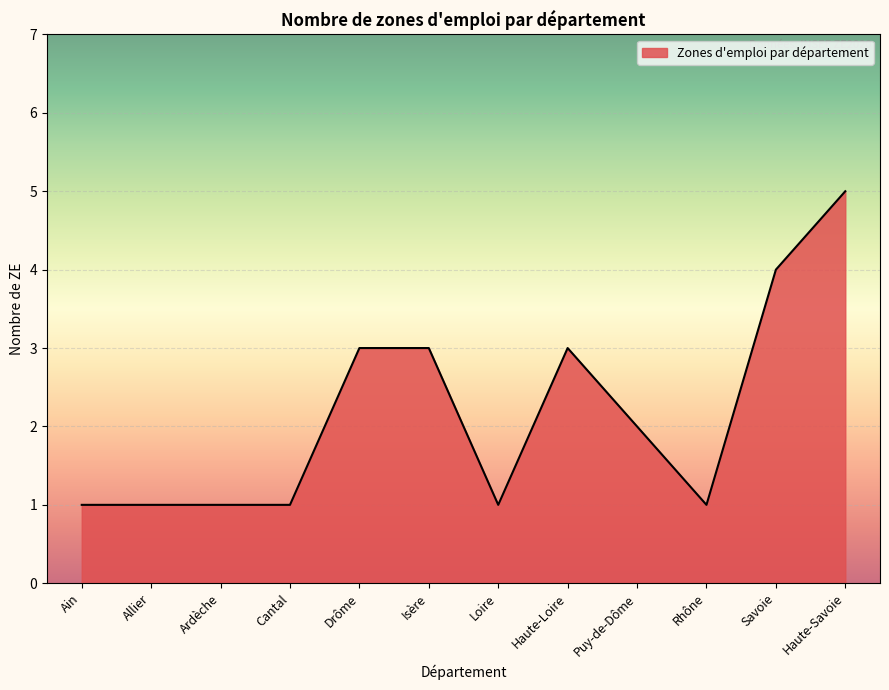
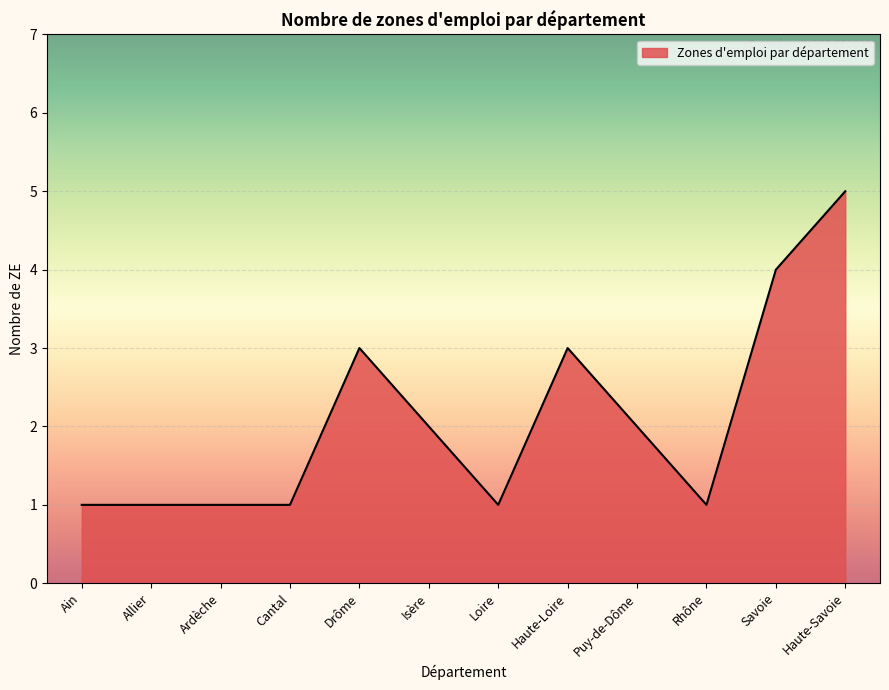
  {
    "Ain": 1,
    "Allier": 1,
    "Ardèche": 1,
    "Cantal": 1,
    "Drôme": 3,
-   "Isère": 3,
+   "Isère": 2,
    "Loire": 1,
    "Haute-Loire": 3,
    "Puy-de-Dôme": 2,
    "Rhône": 1,
    "Savoie": 4,
    "Haute-Savoie": 5
  }
